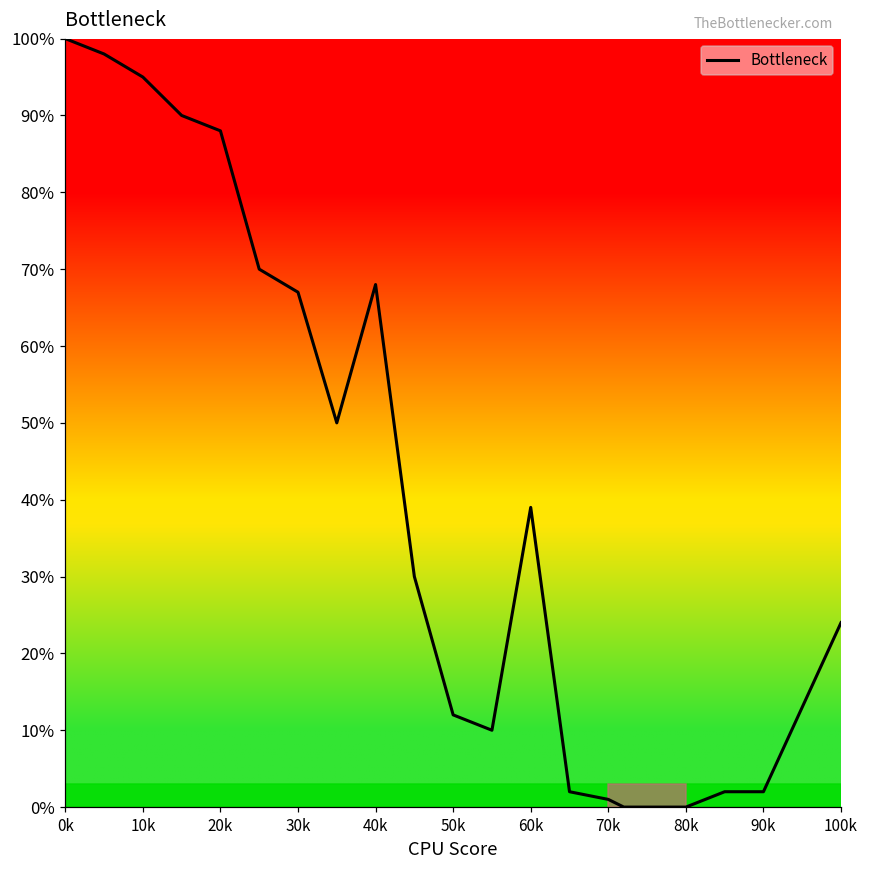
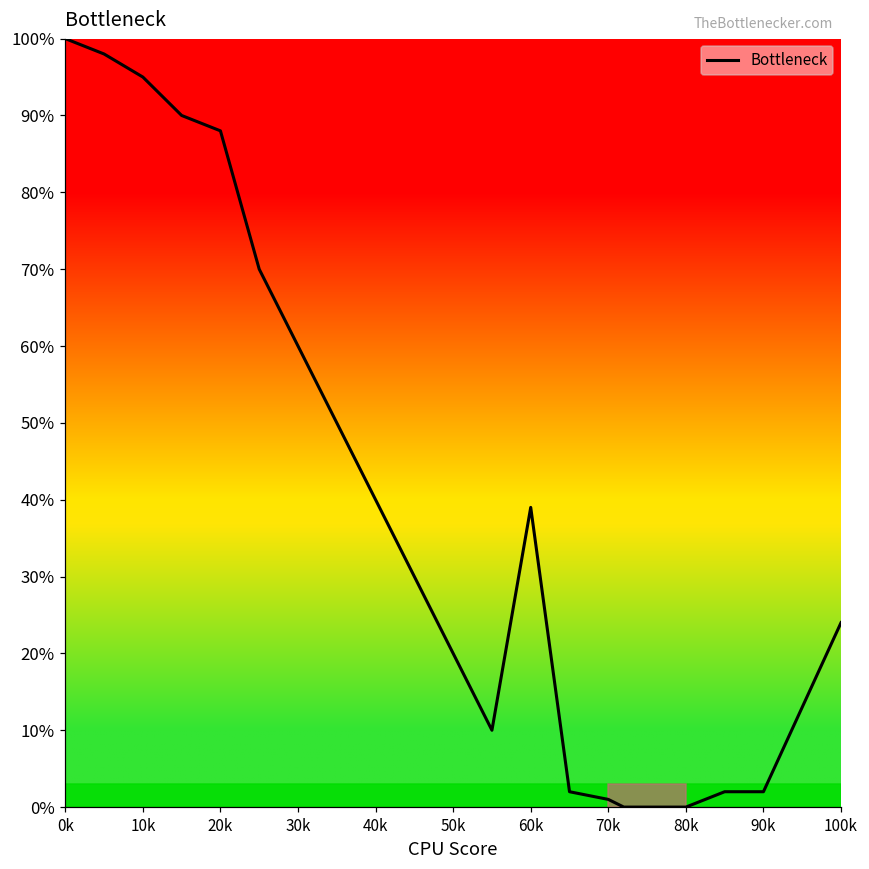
  {
    "0k": "100%",
    "10k": "95%",
    "20k": "88%",
-   "30k": "67%",
-   "40k": "68%",
-   "50k": "12%",
+   "30k": "60%",
+   "40k": "40%",
+   "50k": "20%",
    "60k": "39%",
    "100k": "24%"
  }
